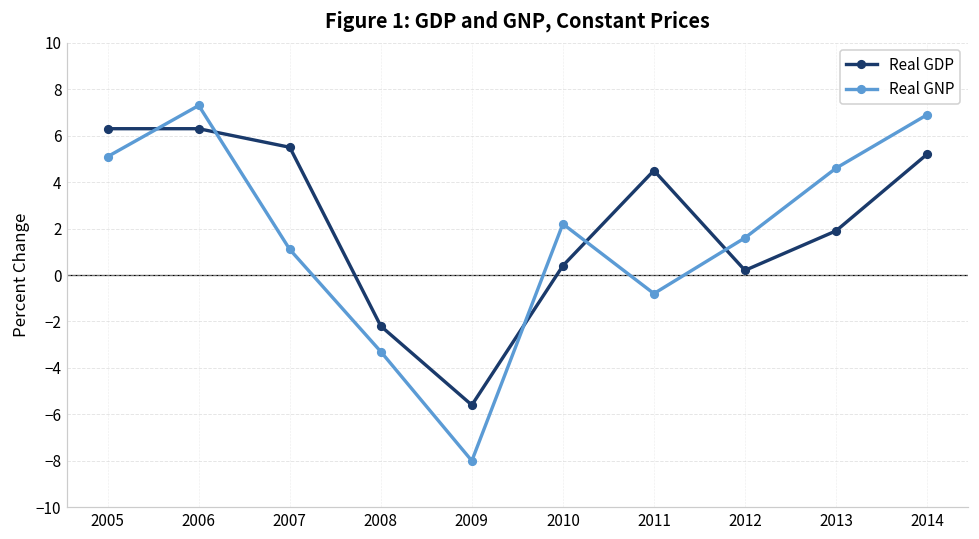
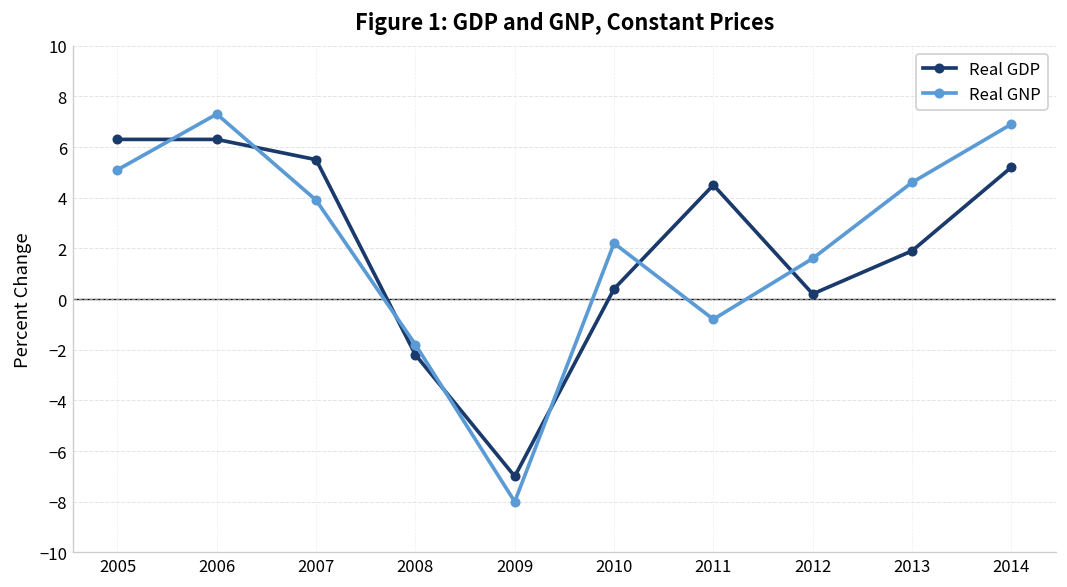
  {
    "Real GDP": {
      "2005": 6.3,
      "2006": 6.3,
      "2007": 5.5,
      "2008": -2.2,
-     "2009": -5.6,
+     "2009": -7.0,
      "2010": 0.4,
      "2011": 4.5,
      "2012": 0.2,
      "2013": 1.9,
      "2014": 5.2
    },
    "Real GNP": {
      "2005": 5.1,
      "2006": 7.3,
-     "2007": 1.1,
-     "2008": -3.3,
+     "2007": 3.9,
+     "2008": -1.8,
      "2009": -8.0,
      "2010": 2.2,
      "2011": -0.8,
      "2012": 1.6,
      "2013": 4.6,
      "2014": 6.9
    }
  }
